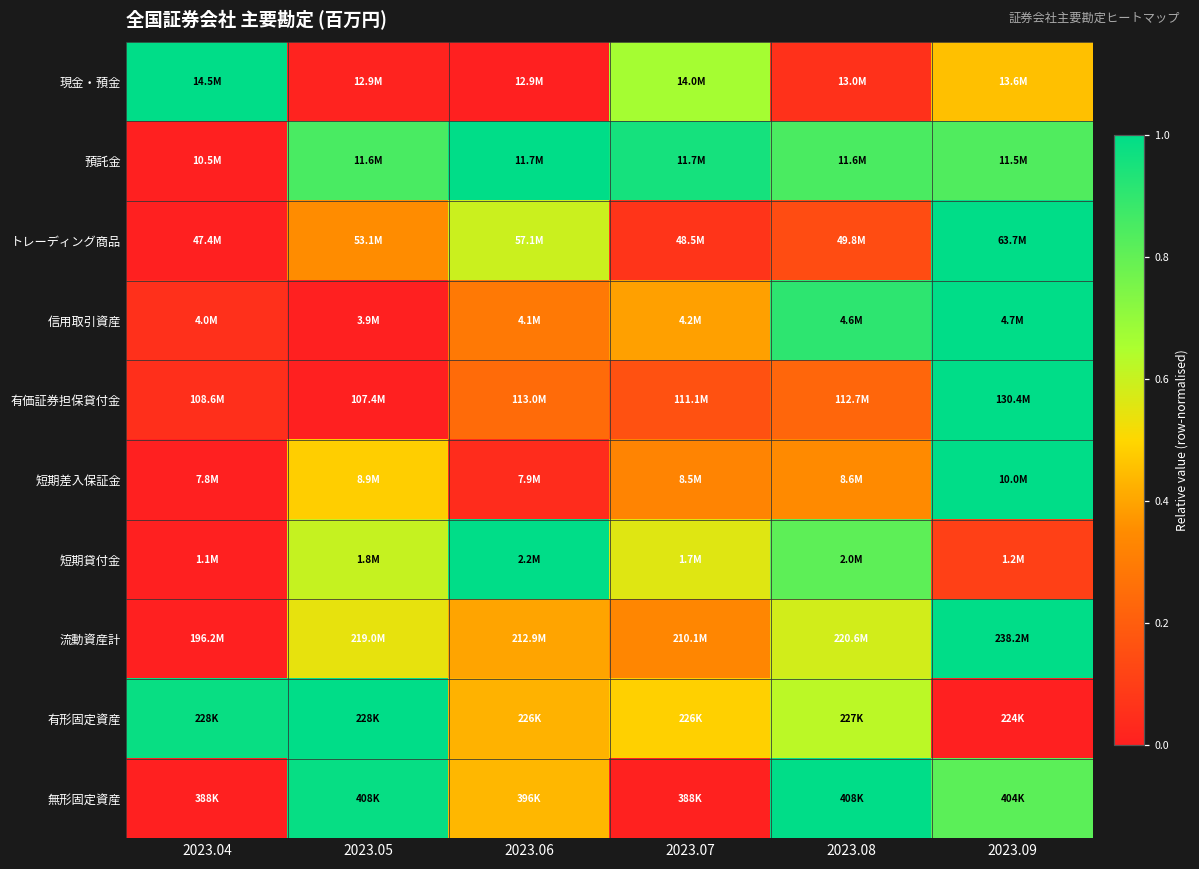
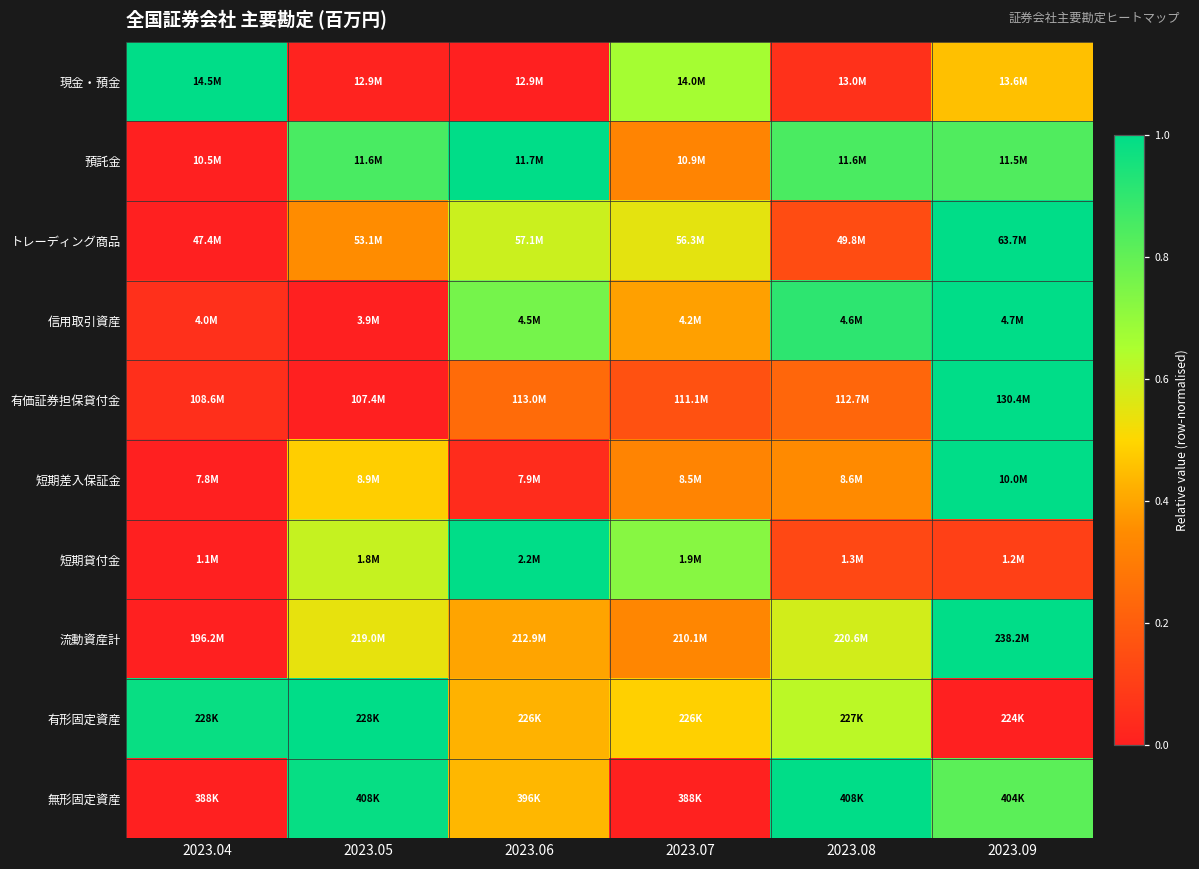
  {
    "現金・預金": {
      "2023.04": "14.5M",
      "2023.05": "12.9M",
      "2023.06": "12.9M",
      "2023.07": "14.0M",
      "2023.08": "13.0M",
      "2023.09": "13.6M"
    },
    "預託金": {
      "2023.04": "10.5M",
      "2023.05": "11.6M",
      "2023.06": "11.7M",
-     "2023.07": "11.7M",
+     "2023.07": "10.9M",
      "2023.08": "11.6M",
      "2023.09": "11.5M"
    },
    "トレーディング商品": {
      "2023.04": "47.4M",
      "2023.05": "53.1M",
      "2023.06": "57.1M",
-     "2023.07": "48.5M",
+     "2023.07": "56.3M",
      "2023.08": "49.8M",
      "2023.09": "63.7M"
    },
    "信用取引資産": {
      "2023.04": "4.0M",
      "2023.05": "3.9M",
-     "2023.06": "4.1M",
+     "2023.06": "4.5M",
      "2023.07": "4.2M",
      "2023.08": "4.6M",
      "2023.09": "4.7M"
    },
    "有価証券担保貸付金": {
      "2023.04": "108.6M",
      "2023.05": "107.4M",
      "2023.06": "113.0M",
      "2023.07": "111.1M",
      "2023.08": "112.7M",
      "2023.09": "130.4M"
    },
    "短期差入保証金": {
      "2023.04": "7.8M",
      "2023.05": "8.9M",
      "2023.06": "7.9M",
      "2023.07": "8.5M",
      "2023.08": "8.6M",
      "2023.09": "10.0M"
    },
    "短期貸付金": {
      "2023.04": "1.1M",
      "2023.05": "1.8M",
      "2023.06": "2.2M",
-     "2023.07": "1.7M",
-     "2023.08": "2.0M",
+     "2023.07": "1.9M",
+     "2023.08": "1.3M",
      "2023.09": "1.2M"
    },
    "流動資産計": {
      "2023.04": "196.2M",
      "2023.05": "219.0M",
      "2023.06": "212.9M",
      "2023.07": "210.1M",
      "2023.08": "220.6M",
      "2023.09": "238.2M"
    },
    "有形固定資産": {
      "2023.04": "228K",
      "2023.05": "228K",
      "2023.06": "226K",
      "2023.07": "226K",
      "2023.08": "227K",
      "2023.09": "224K"
    },
    "無形固定資産": {
      "2023.04": "388K",
      "2023.05": "408K",
      "2023.06": "396K",
      "2023.07": "388K",
      "2023.08": "408K",
      "2023.09": "404K"
    }
  }
